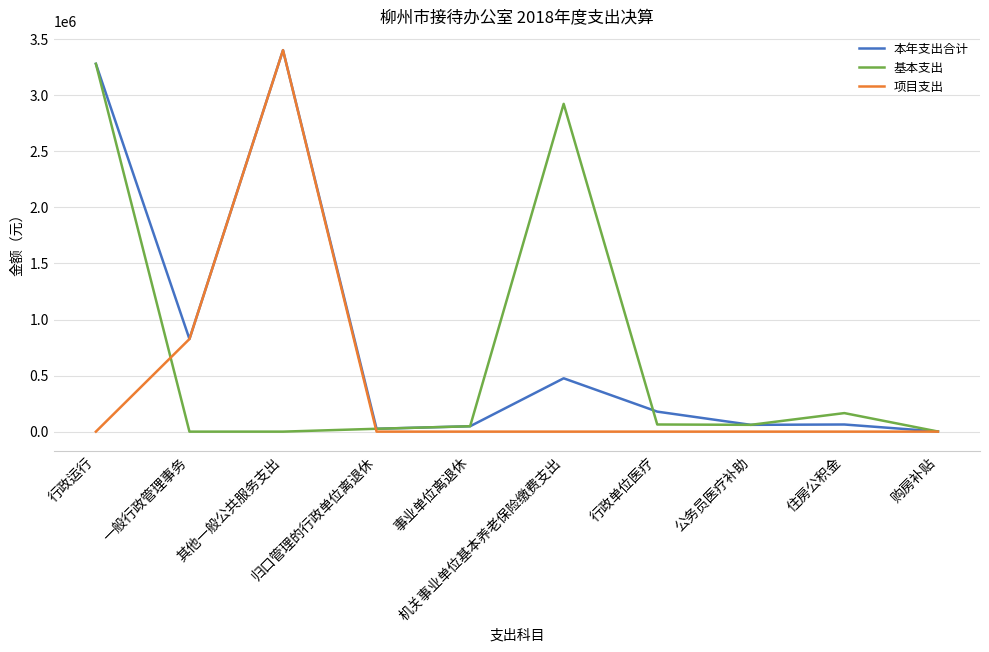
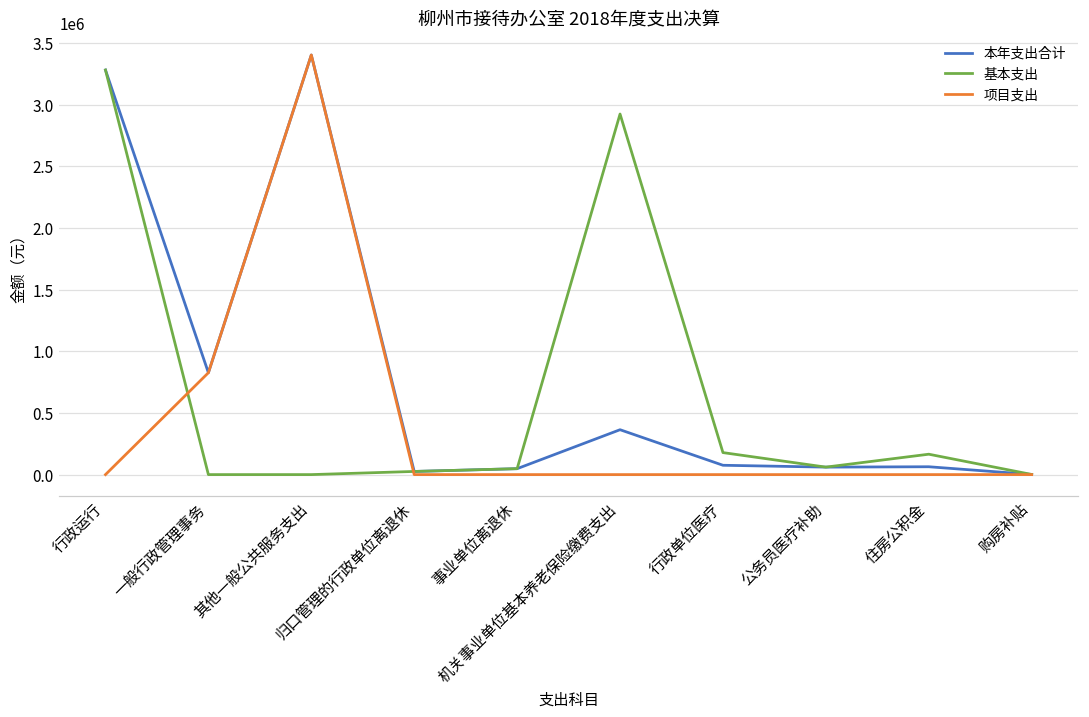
  {
    "本年支出合计": {
-     "机关事业单位基本养老保险缴费支出": 480000,
-     "行政单位医疗": 180000,
+     "机关事业单位基本养老保险缴费支出": 360000,
+     "行政单位医疗": 80000,
      "住房公积金": 60000
    },
    "基本支出": {
      "一般行政管理事务": 0,
      "其他一般公共服务支出": 0,
      "机关事业单位基本养老保险缴费支出": 2920000,
-     "行政单位医疗": 60000,
+     "行政单位医疗": 180000,
      "住房公积金": 170000
    },
    "项目支出": {
      "行政运行": 0,
      "归口管理的行政单位离退休": 0,
      "事业单位离退休": 0,
      "机关事业单位基本养老保险缴费支出": 0,
      "行政单位医疗": 0,
      "公务员医疗补助": 0,
      "住房公积金": 0
    }
  }
